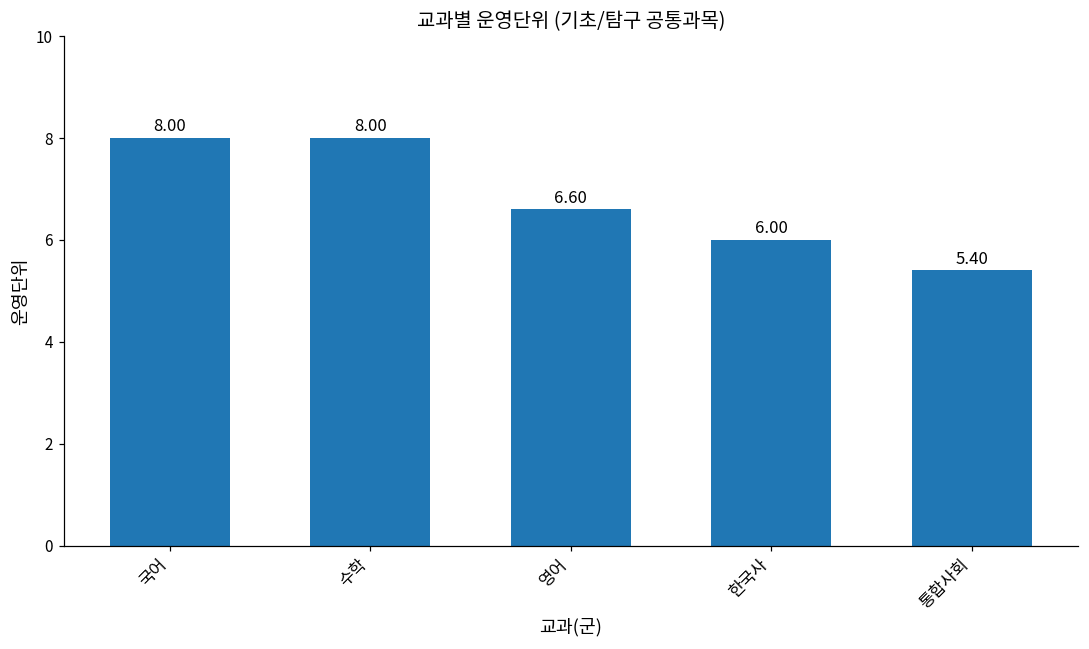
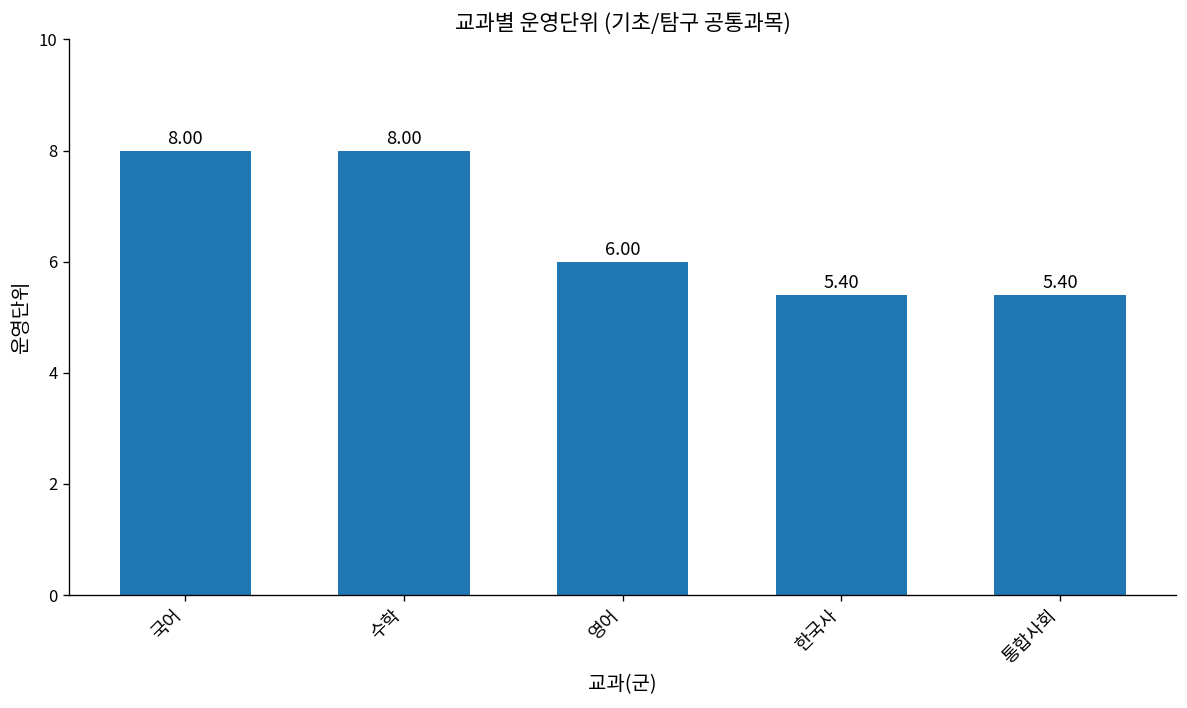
  {
    "국어": 8.00,
    "수학": 8.00,
-   "영어": 6.60,
-   "한국사": 6.00,
+   "영어": 6.00,
+   "한국사": 5.40,
    "통합사회": 5.40
  }
